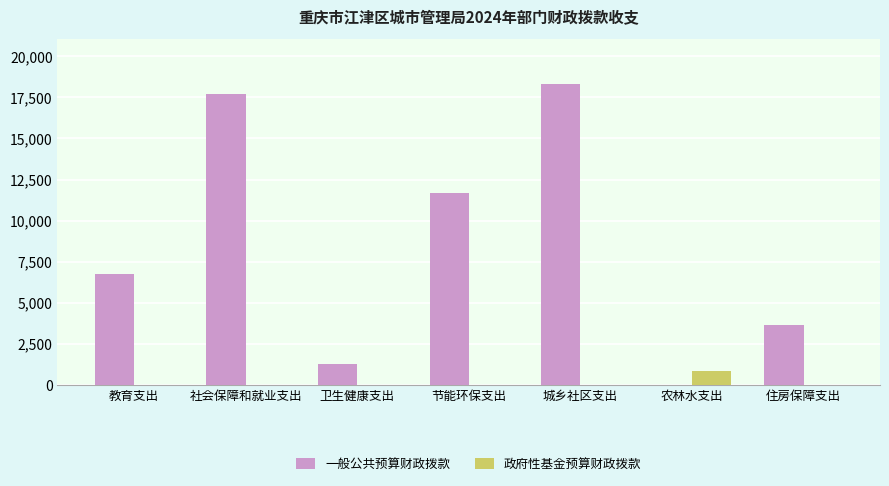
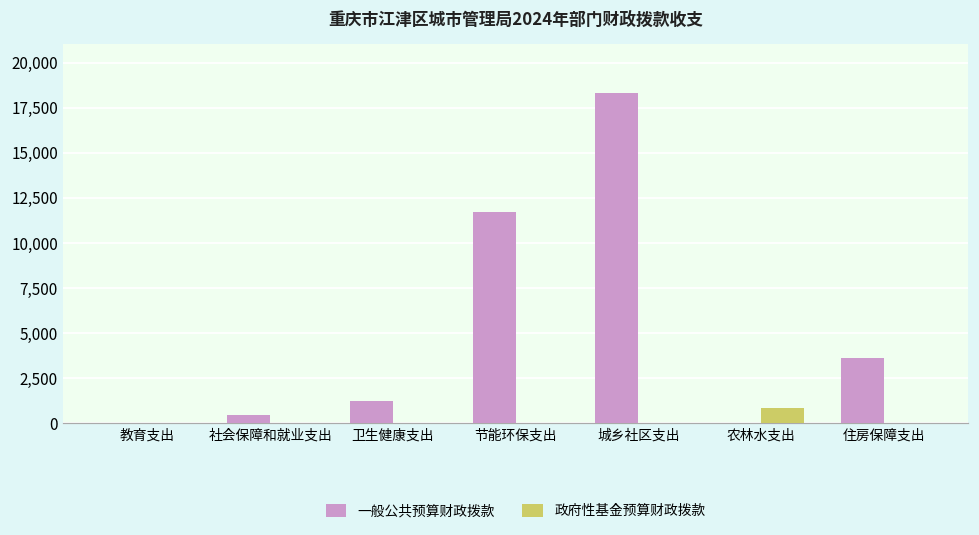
  {
    "一般公共预算财政拨款": {
-     "教育支出": "6,700",
-     "社会保障和就业支出": "17,700",
+     "教育支出": "0",
+     "社会保障和就业支出": "400",
      "卫生健康支出": "1,200",
      "节能环保支出": "11,700",
      "城乡社区支出": "18,300",
      "农林水支出": "0",
      "住房保障支出": "3,600"
    },
    "政府性基金预算财政拨款": {
      "教育支出": "0",
      "社会保障和就业支出": "0",
      "卫生健康支出": "0",
      "节能环保支出": "0",
      "城乡社区支出": "0",
      "农林水支出": "800",
      "住房保障支出": "0"
    }
  }
